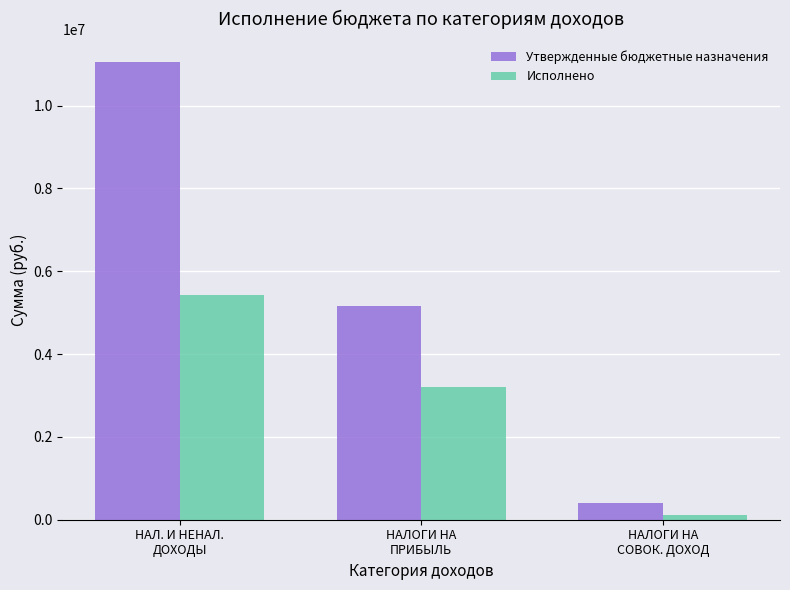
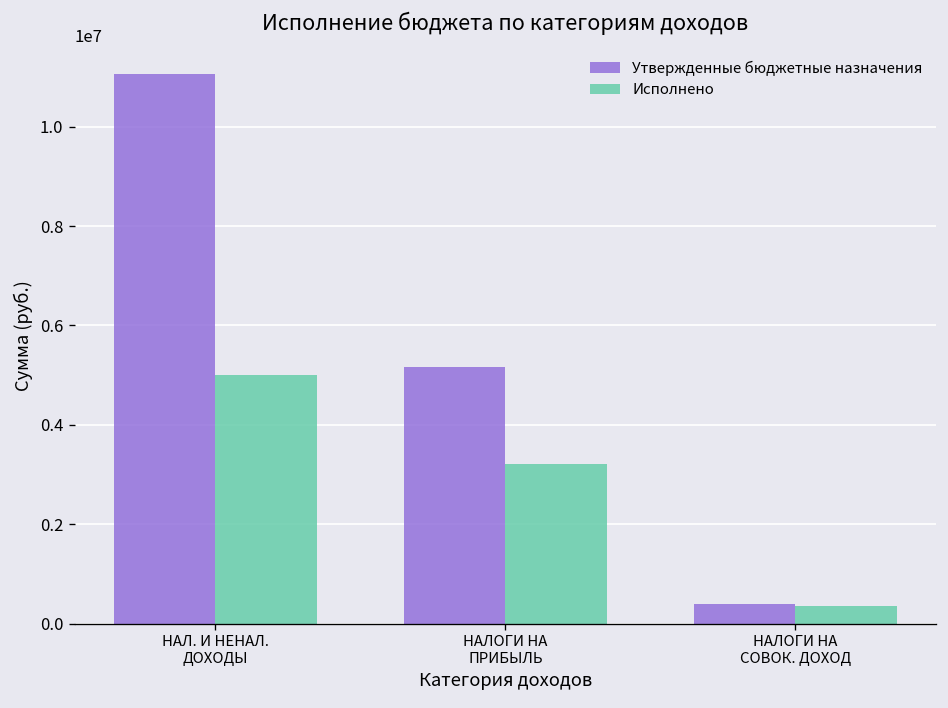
  {
    "Утвержденные бюджетные назначения": {
      "НАЛ. И НЕНАЛ. ДОХОДЫ": 11000000,
      "НАЛОГИ НА ПРИБЫЛЬ": 5200000,
      "НАЛОГИ НА СОВОК. ДОХОД": 400000
    },
    "Исполнено": {
-     "НАЛ. И НЕНАЛ. ДОХОДЫ": 5400000,
+     "НАЛ. И НЕНАЛ. ДОХОДЫ": 5000000,
      "НАЛОГИ НА ПРИБЫЛЬ": 3200000,
-     "НАЛОГИ НА СОВОК. ДОХОД": 100000
+     "НАЛОГИ НА СОВОК. ДОХОД": 400000
    }
  }
